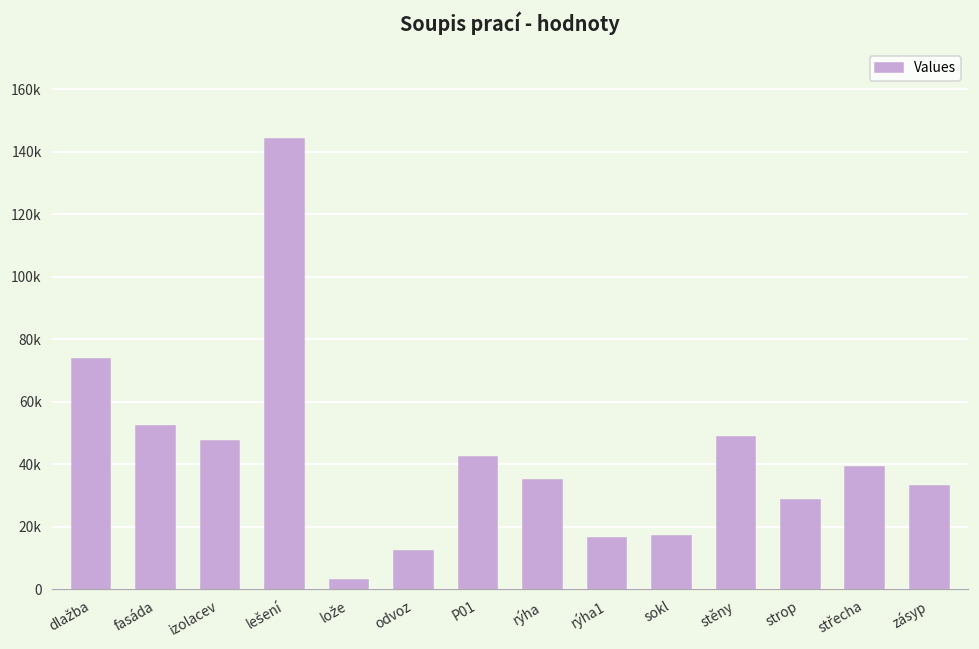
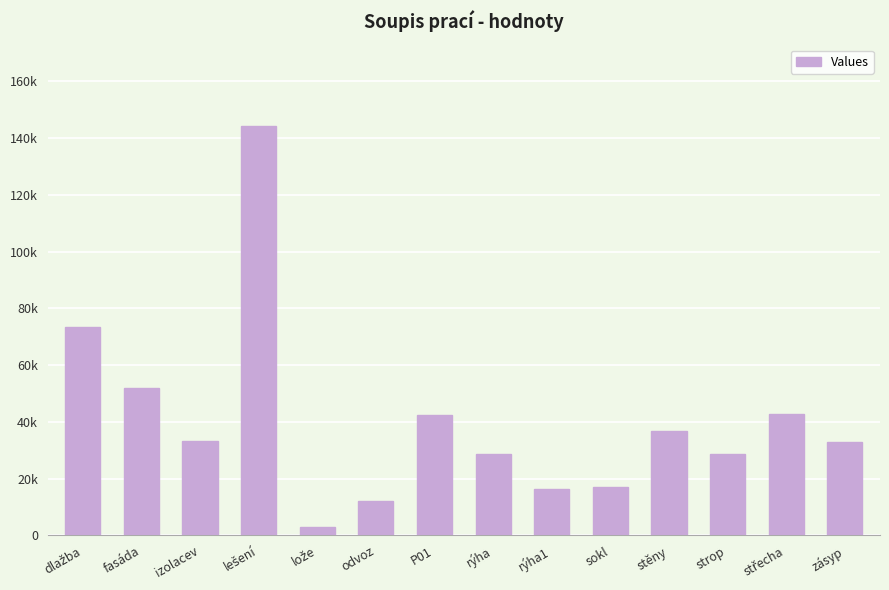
  {
    "dlažba": 74000,
    "fasáda": 52000,
-   "izolacev": 47000,
+   "izolacev": 33000,
    "lešení": 144000,
    "lože": 3000,
    "odvoz": 12000,
    "P01": 42000,
-   "rýha": 35000,
+   "rýha": 29000,
    "rýha1": 16000,
    "sokl": 17000,
-   "stěny": 49000,
+   "stěny": 37000,
    "strop": 29000,
-   "střecha": 39000,
+   "střecha": 43000,
    "zásyp": 33000
  }
